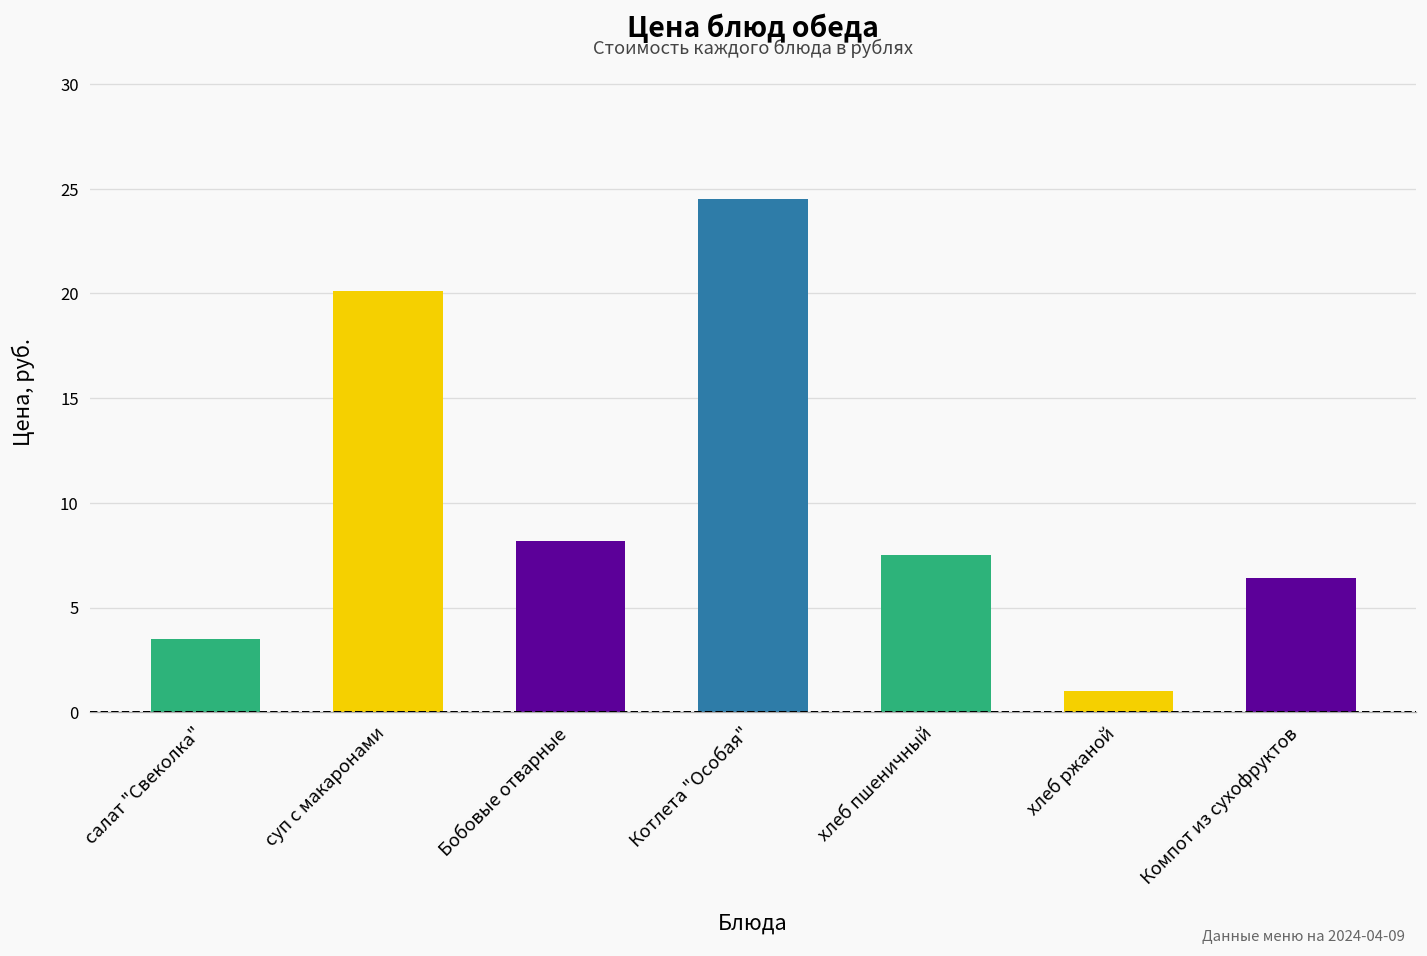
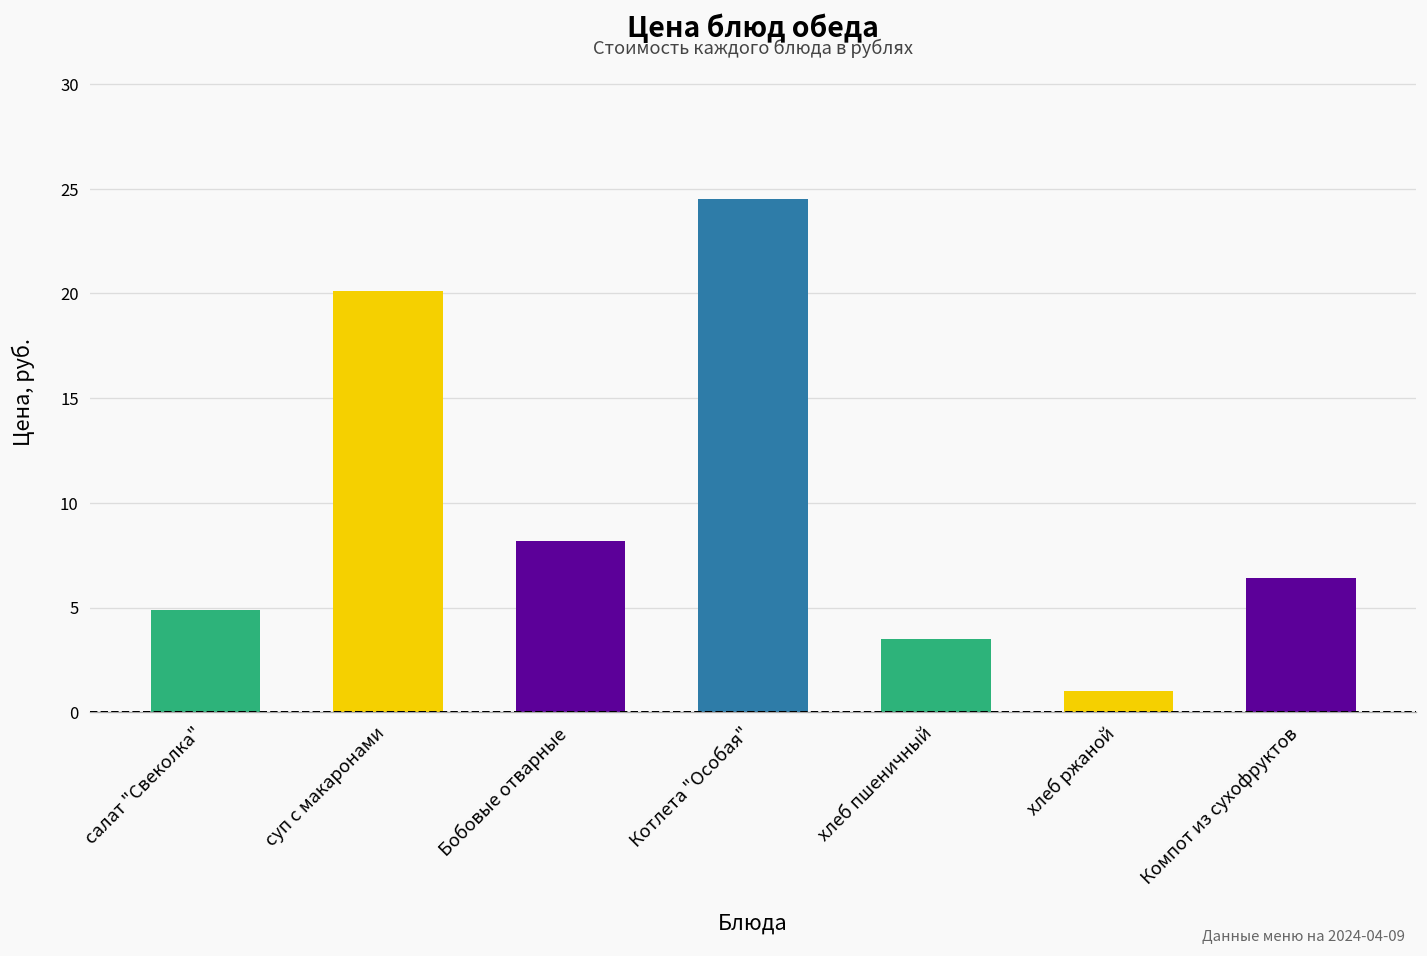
  {
-   "салат \"Свеколка\"": 3.5,
+   "салат \"Свеколка\"": 4.9,
    "суп с макаронами": 20.1,
    "Бобовые отварные": 8.2,
    "Котлета \"Особая\"": 24.5,
-   "хлеб пшеничный": 7.5,
+   "хлеб пшеничный": 3.5,
    "хлеб ржаной": 1.0,
    "Компот из сухофруктов": 6.4
  }
